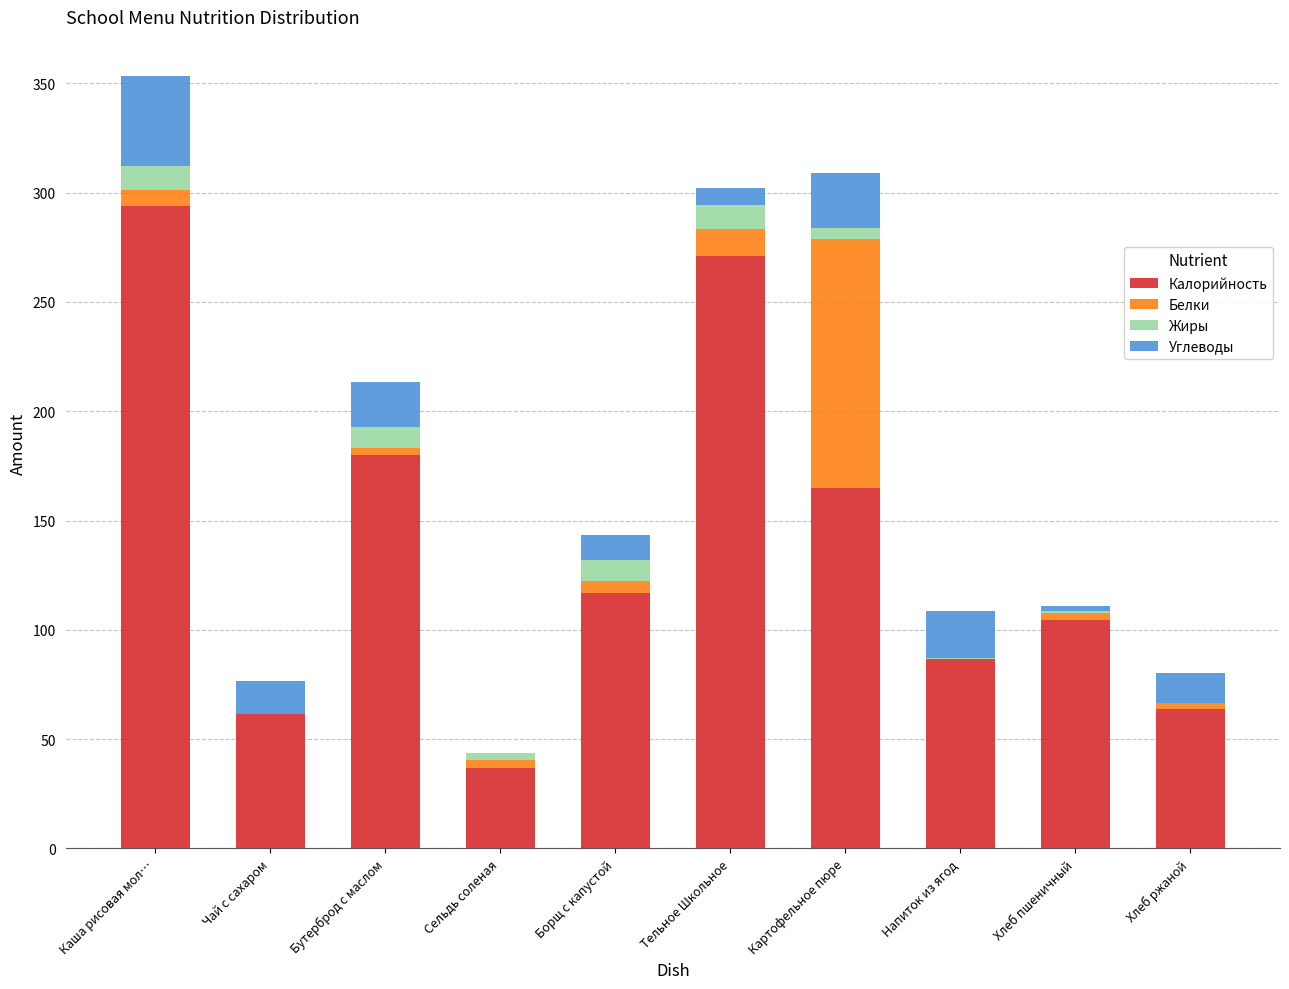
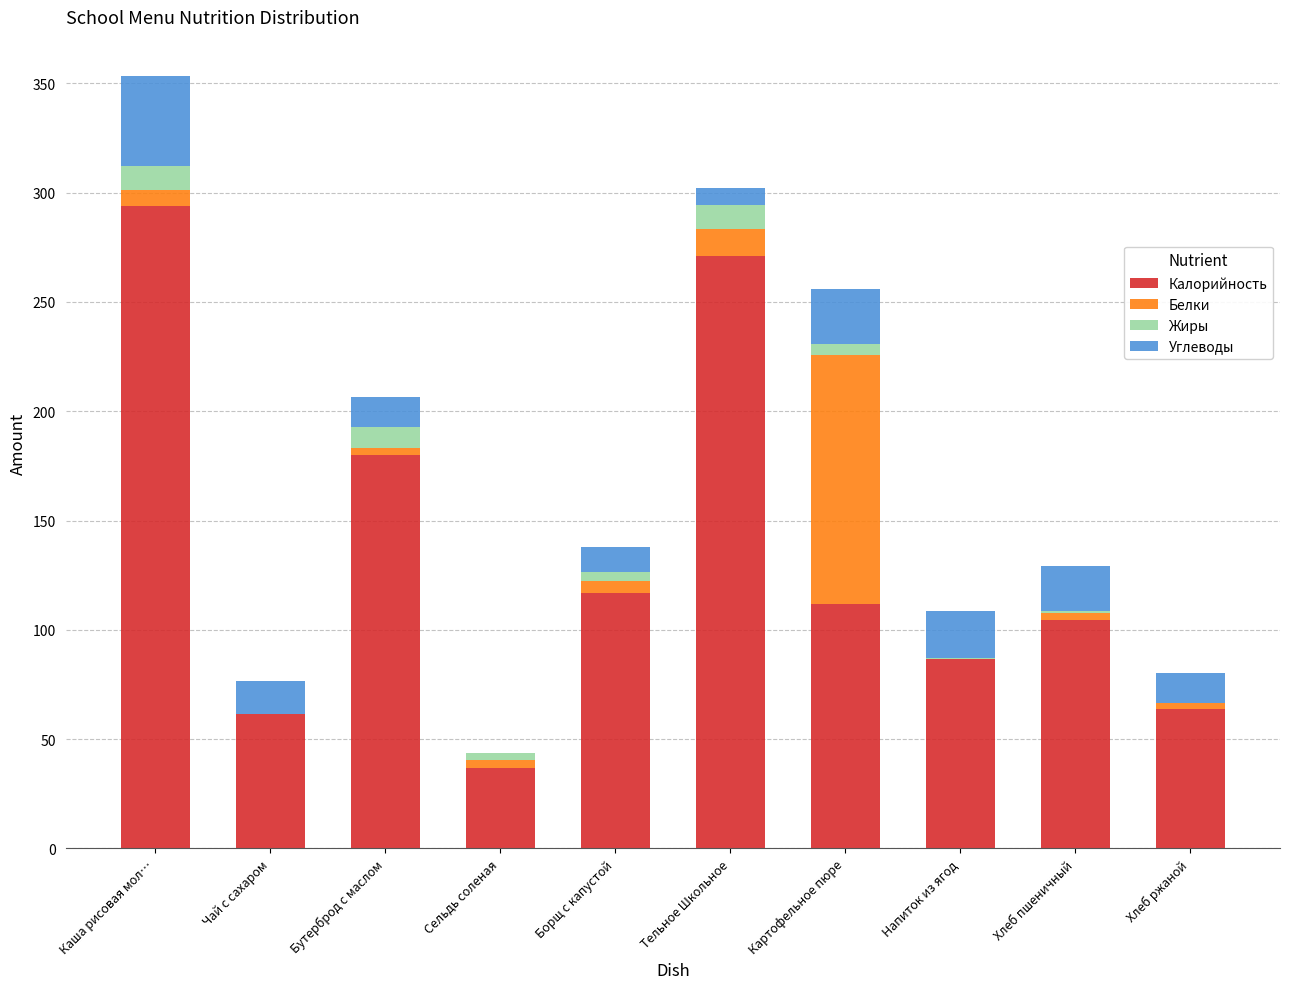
  {
    "Калорийность": {
      "Каша рисовая мол…": 294,
      "Чай с сахаром": 61,
      "Бутерброд с маслом": 180,
      "Сельдь соленая": 37,
      "Борщ с капустой": 117,
      "Тельное Школьное": 271,
-     "Картофельное пюре": 165,
+     "Картофельное пюре": 112,
      "Напиток из ягод": 87,
      "Хлеб пшеничный": 105,
      "Хлеб ржаной": 64
    },
    "Белки": {
      "Каша рисовая мол…": 7,
      "Бутерброд с маслом": 3,
      "Сельдь соленая": 4,
      "Борщ с капустой": 6,
      "Тельное Школьное": 12,
      "Картофельное пюре": 114,
      "Хлеб пшеничный": 3,
      "Хлеб ржаной": 3
    },
    "Жиры": {
      "Каша рисовая мол…": 11,
      "Бутерброд с маслом": 10,
      "Сельдь соленая": 3,
-     "Борщ с капустой": 9,
+     "Борщ с капустой": 4,
      "Тельное Школьное": 11,
      "Картофельное пюре": 5,
      "Хлеб пшеничный": 1,
      "Хлеб ржаной": 0
    },
    "Углеводы": {
      "Каша рисовая мол…": 41,
      "Чай с сахаром": 15,
-     "Бутерброд с маслом": 21,
+     "Бутерброд с маслом": 14,
      "Сельдь соленая": 0,
      "Борщ с капустой": 11,
      "Тельное Школьное": 8,
      "Картофельное пюре": 25,
      "Напиток из ягод": 22,
-     "Хлеб пшеничный": 2,
+     "Хлеб пшеничный": 21,
      "Хлеб ржаной": 13
    }
  }
